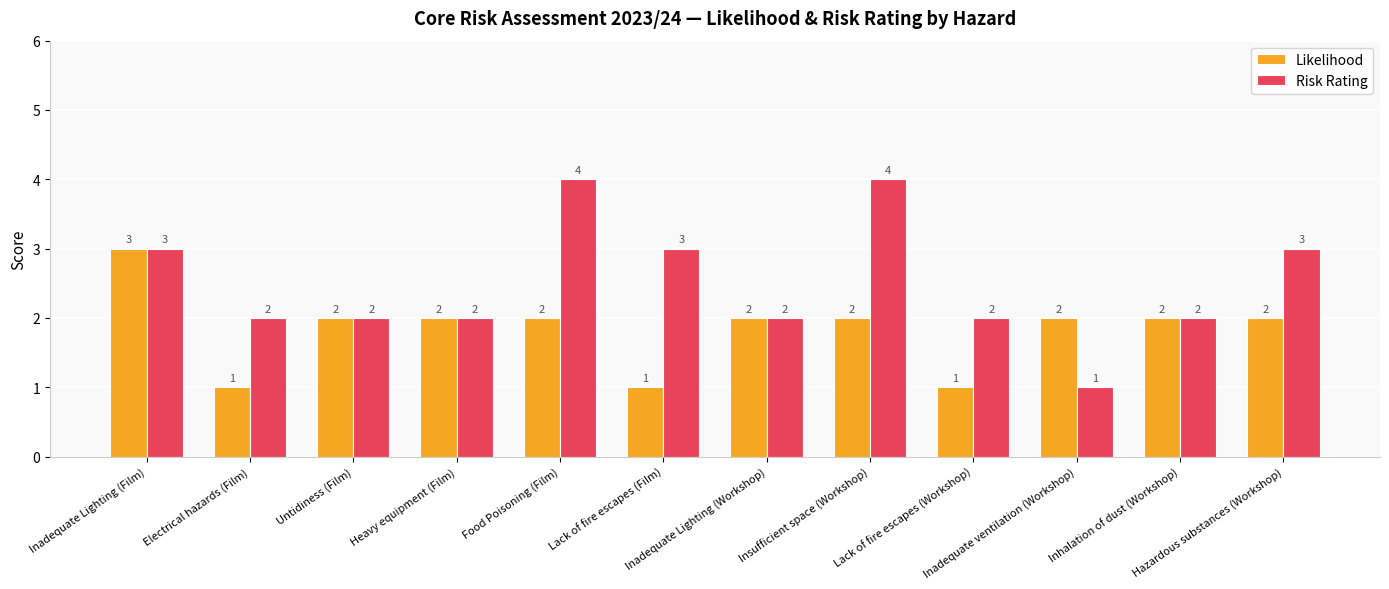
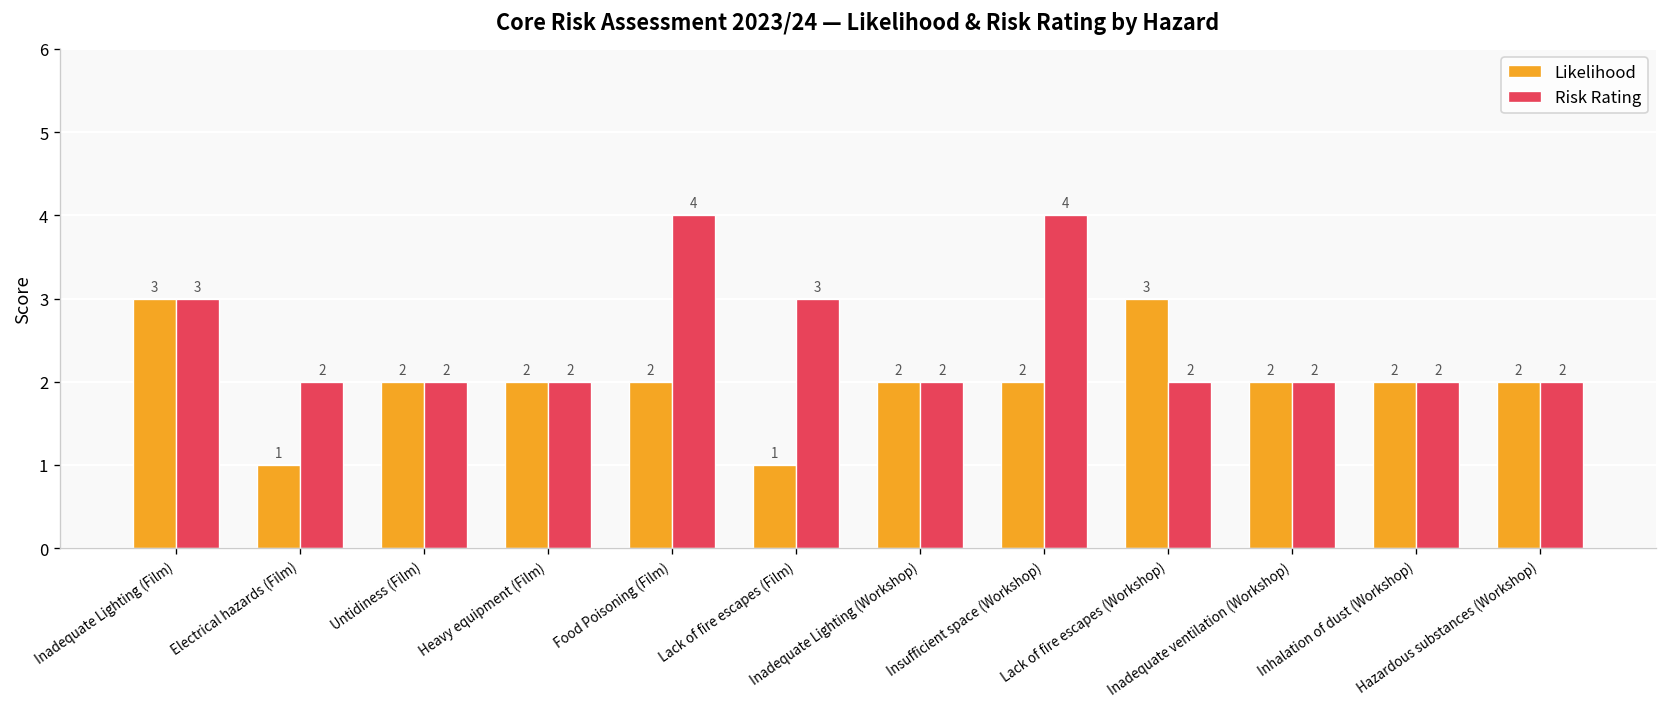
  {
    "Likelihood": {
      "Inadequate Lighting (Film)": 3,
      "Electrical hazards (Film)": 1,
      "Untidiness (Film)": 2,
      "Heavy equipment (Film)": 2,
      "Food Poisoning (Film)": 2,
      "Lack of fire escapes (Film)": 1,
      "Inadequate Lighting (Workshop)": 2,
      "Insufficient space (Workshop)": 2,
-     "Lack of fire escapes (Workshop)": 1,
+     "Lack of fire escapes (Workshop)": 3,
      "Inadequate ventilation (Workshop)": 2,
      "Inhalation of dust (Workshop)": 2,
      "Hazardous substances (Workshop)": 2
    },
    "Risk Rating": {
      "Inadequate Lighting (Film)": 3,
      "Electrical hazards (Film)": 2,
      "Untidiness (Film)": 2,
      "Heavy equipment (Film)": 2,
      "Food Poisoning (Film)": 4,
      "Lack of fire escapes (Film)": 3,
      "Inadequate Lighting (Workshop)": 2,
      "Insufficient space (Workshop)": 4,
      "Lack of fire escapes (Workshop)": 2,
-     "Inadequate ventilation (Workshop)": 1,
+     "Inadequate ventilation (Workshop)": 2,
      "Inhalation of dust (Workshop)": 2,
-     "Hazardous substances (Workshop)": 3
+     "Hazardous substances (Workshop)": 2
    }
  }
